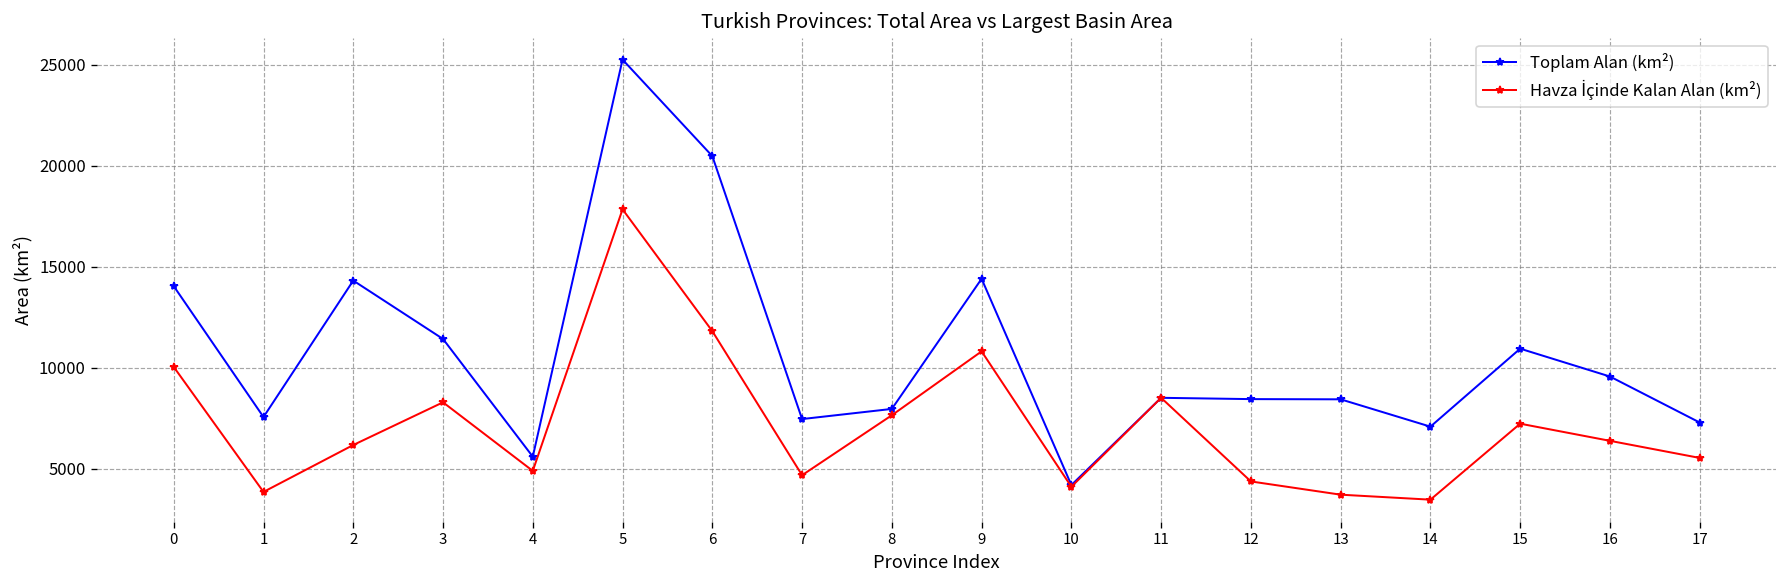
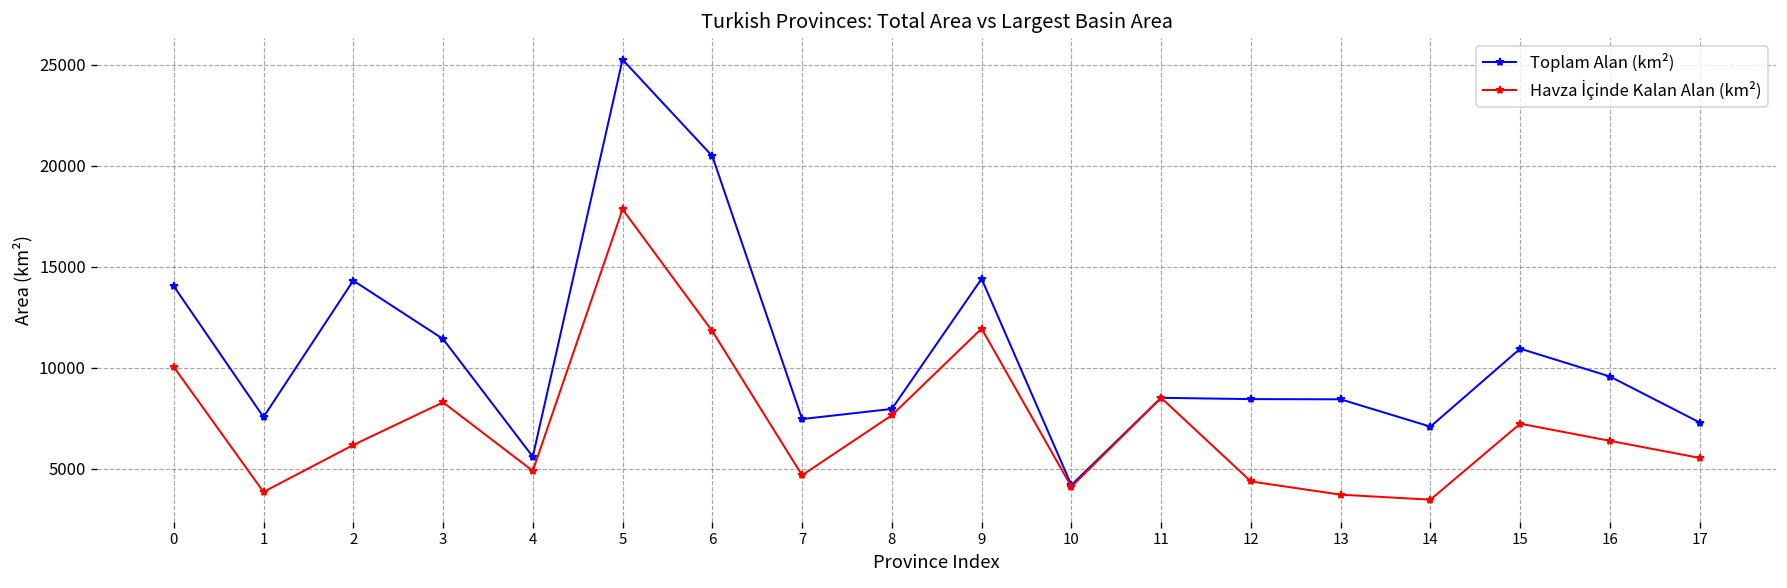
  {
    "Toplam Alan (km²)": {
      "0": 14000,
      "1": 7600,
      "2": 14300,
      "3": 11400,
      "4": 5600,
      "5": 25300,
      "6": 20500,
      "7": 7500,
      "8": 8000,
      "9": 14400,
      "12": 8400,
      "13": 8400,
      "14": 7100,
      "15": 10900,
      "16": 9600,
      "17": 7300
    },
    "Havza İçinde Kalan Alan (km²)": {
      "0": 10000,
      "1": 3800,
      "2": 6200,
      "3": 8300,
      "4": 4900,
      "5": 17800,
      "6": 11800,
      "7": 4700,
      "8": 7600,
-     "9": 10800,
+     "9": 11900,
      "12": 4400,
      "13": 3700,
      "14": 3500,
      "15": 7200,
      "16": 6400,
      "17": 5500
    }
  }
